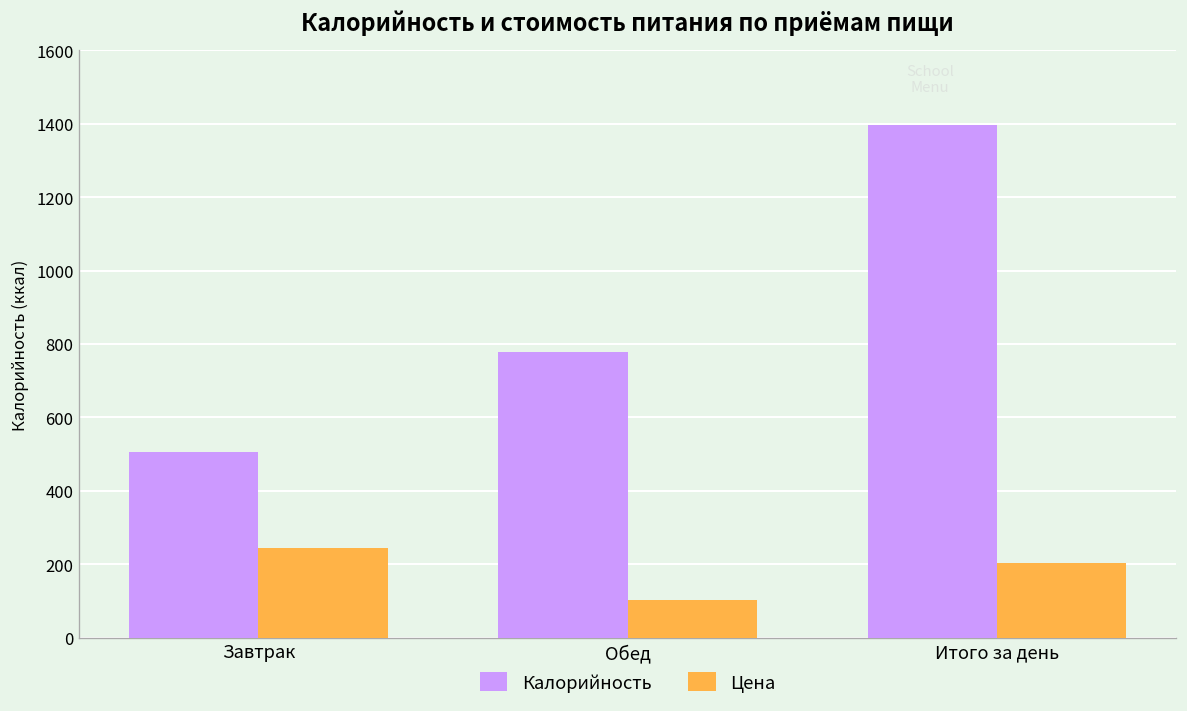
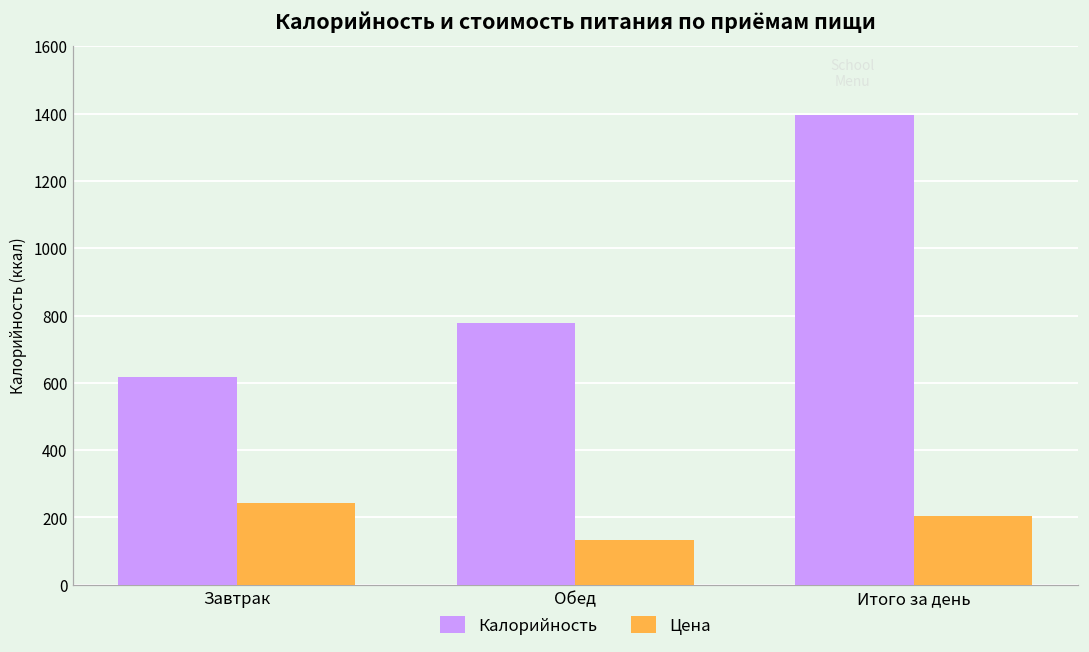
  {
    "Калорийность": {
-     "Завтрак": 510,
+     "Завтрак": 620,
      "Обед": 780,
      "Итого за день": 1400
    },
    "Цена": {
      "Завтрак": 240,
-     "Обед": 100,
+     "Обед": 130,
      "Итого за день": 200
    }
  }
